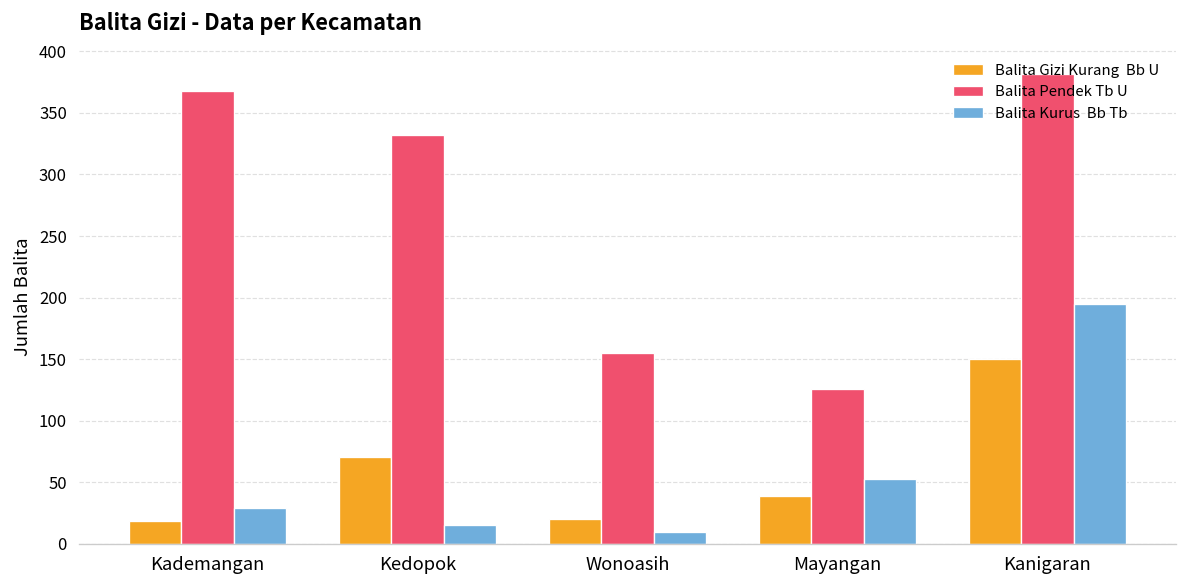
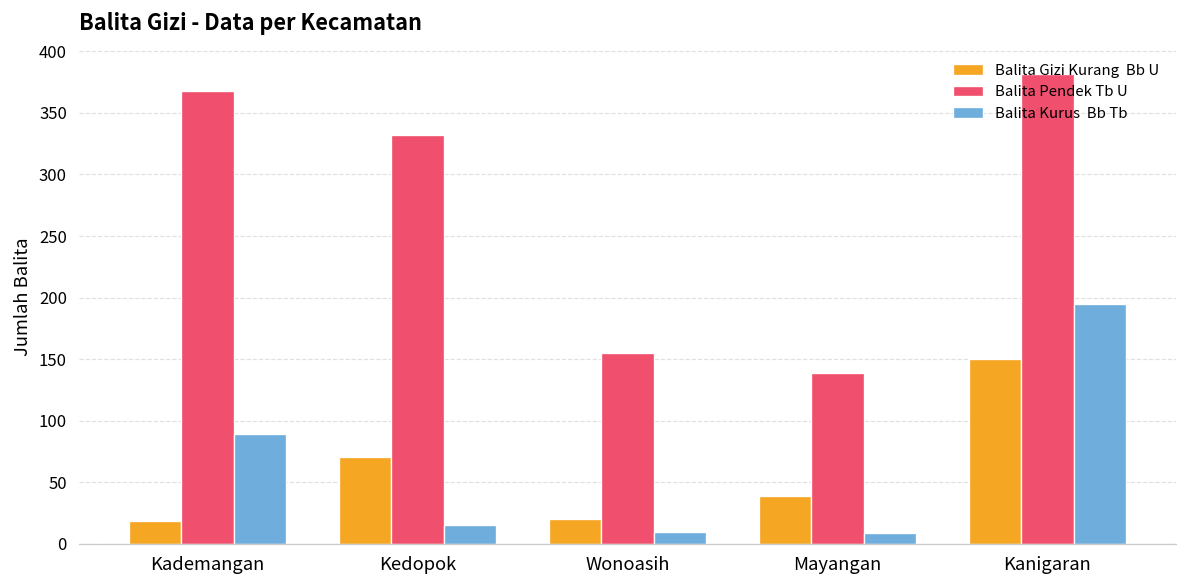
  {
    "Balita Gizi Kurang Bb U": {
      "Kademangan": 19,
      "Kedopok": 71,
      "Wonoasih": 20,
      "Mayangan": 39,
      "Kanigaran": 150
    },
    "Balita Pendek Tb U": {
      "Kademangan": 368,
      "Kedopok": 332,
      "Wonoasih": 155,
-     "Mayangan": 126,
+     "Mayangan": 139,
      "Kanigaran": 382
    },
    "Balita Kurus Bb Tb": {
-     "Kademangan": 29,
+     "Kademangan": 89,
      "Kedopok": 15,
      "Wonoasih": 10,
-     "Mayangan": 53,
+     "Mayangan": 9,
      "Kanigaran": 195
    }
  }
